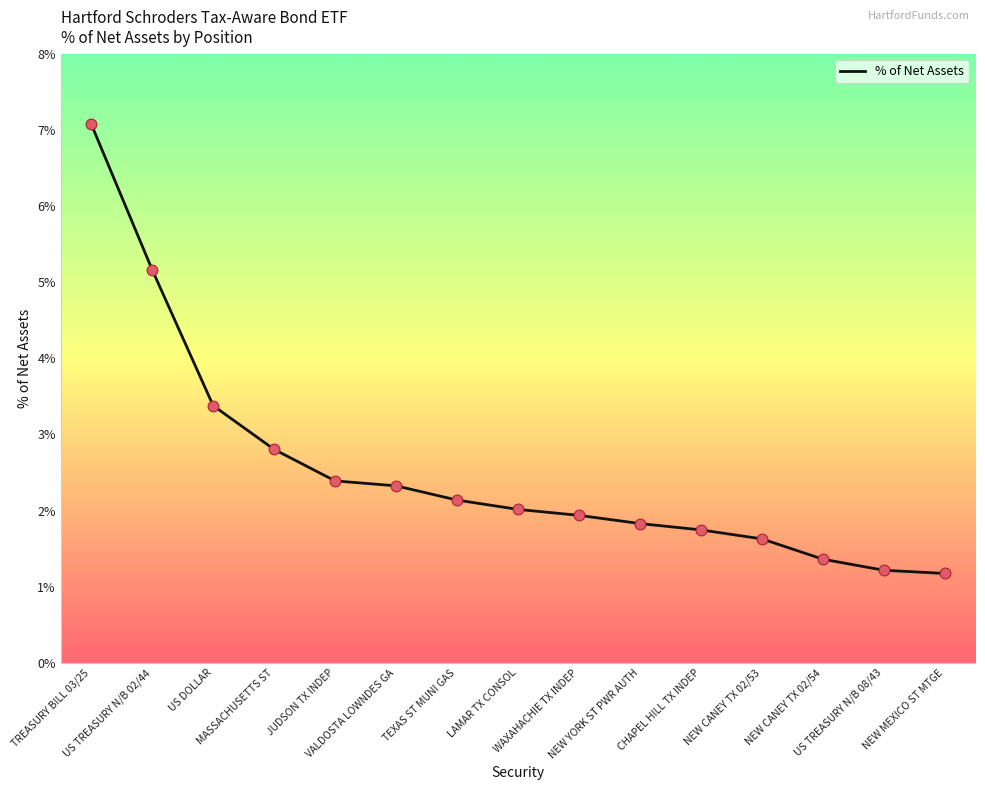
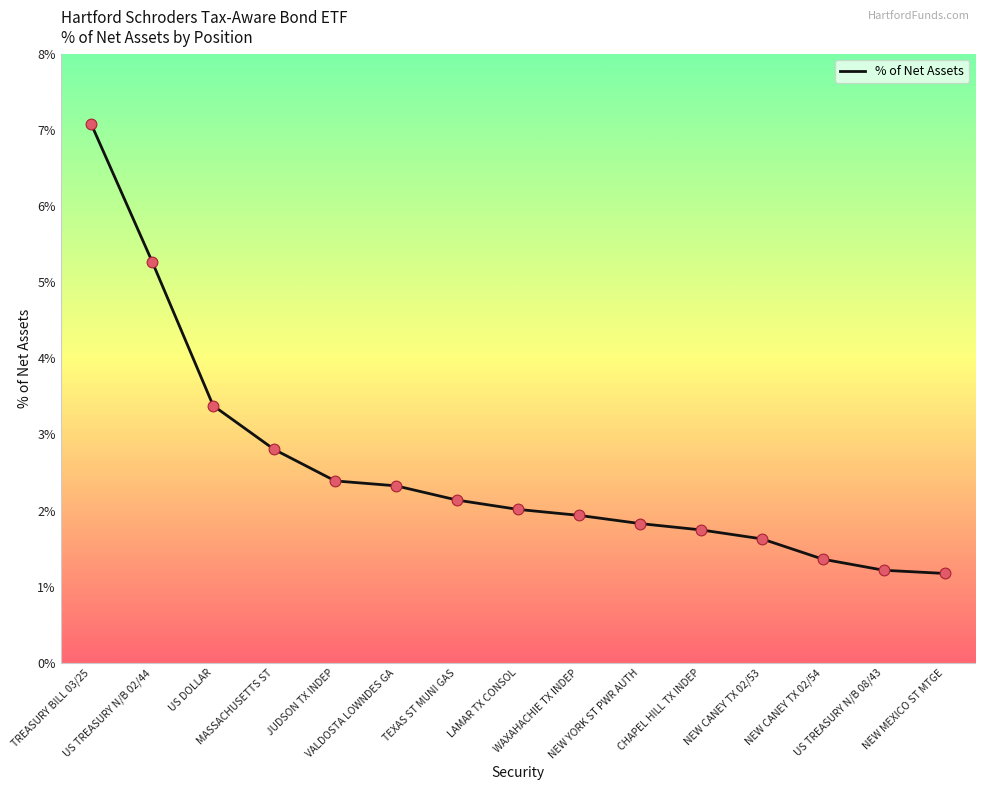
  {
    "TREASURY BILL 03/25": "7.1%",
-   "US TREASURY N/B 02/44": "5.2%",
+   "US TREASURY N/B 02/44": "5.3%",
    "US DOLLAR": "3.4%",
    "MASSACHUSETTS ST": "2.8%",
    "JUDSON TX INDEP": "2.4%",
    "VALDOSTA LOWNDES GA": "2.3%",
    "TEXAS ST MUNI GAS": "2.1%",
    "LAMAR TX CONSOL": "2.0%",
    "WAXAHACHIE TX INDEP": "1.9%",
    "NEW YORK ST PWR AUTH": "1.8%",
    "CHAPEL HILL TX INDEP": "1.7%",
    "NEW CANEY TX 02/53": "1.6%",
    "NEW CANEY TX 02/54": "1.4%",
    "US TREASURY N/B 08/43": "1.2%",
    "NEW MEXICO ST MTGE": "1.2%"
  }
